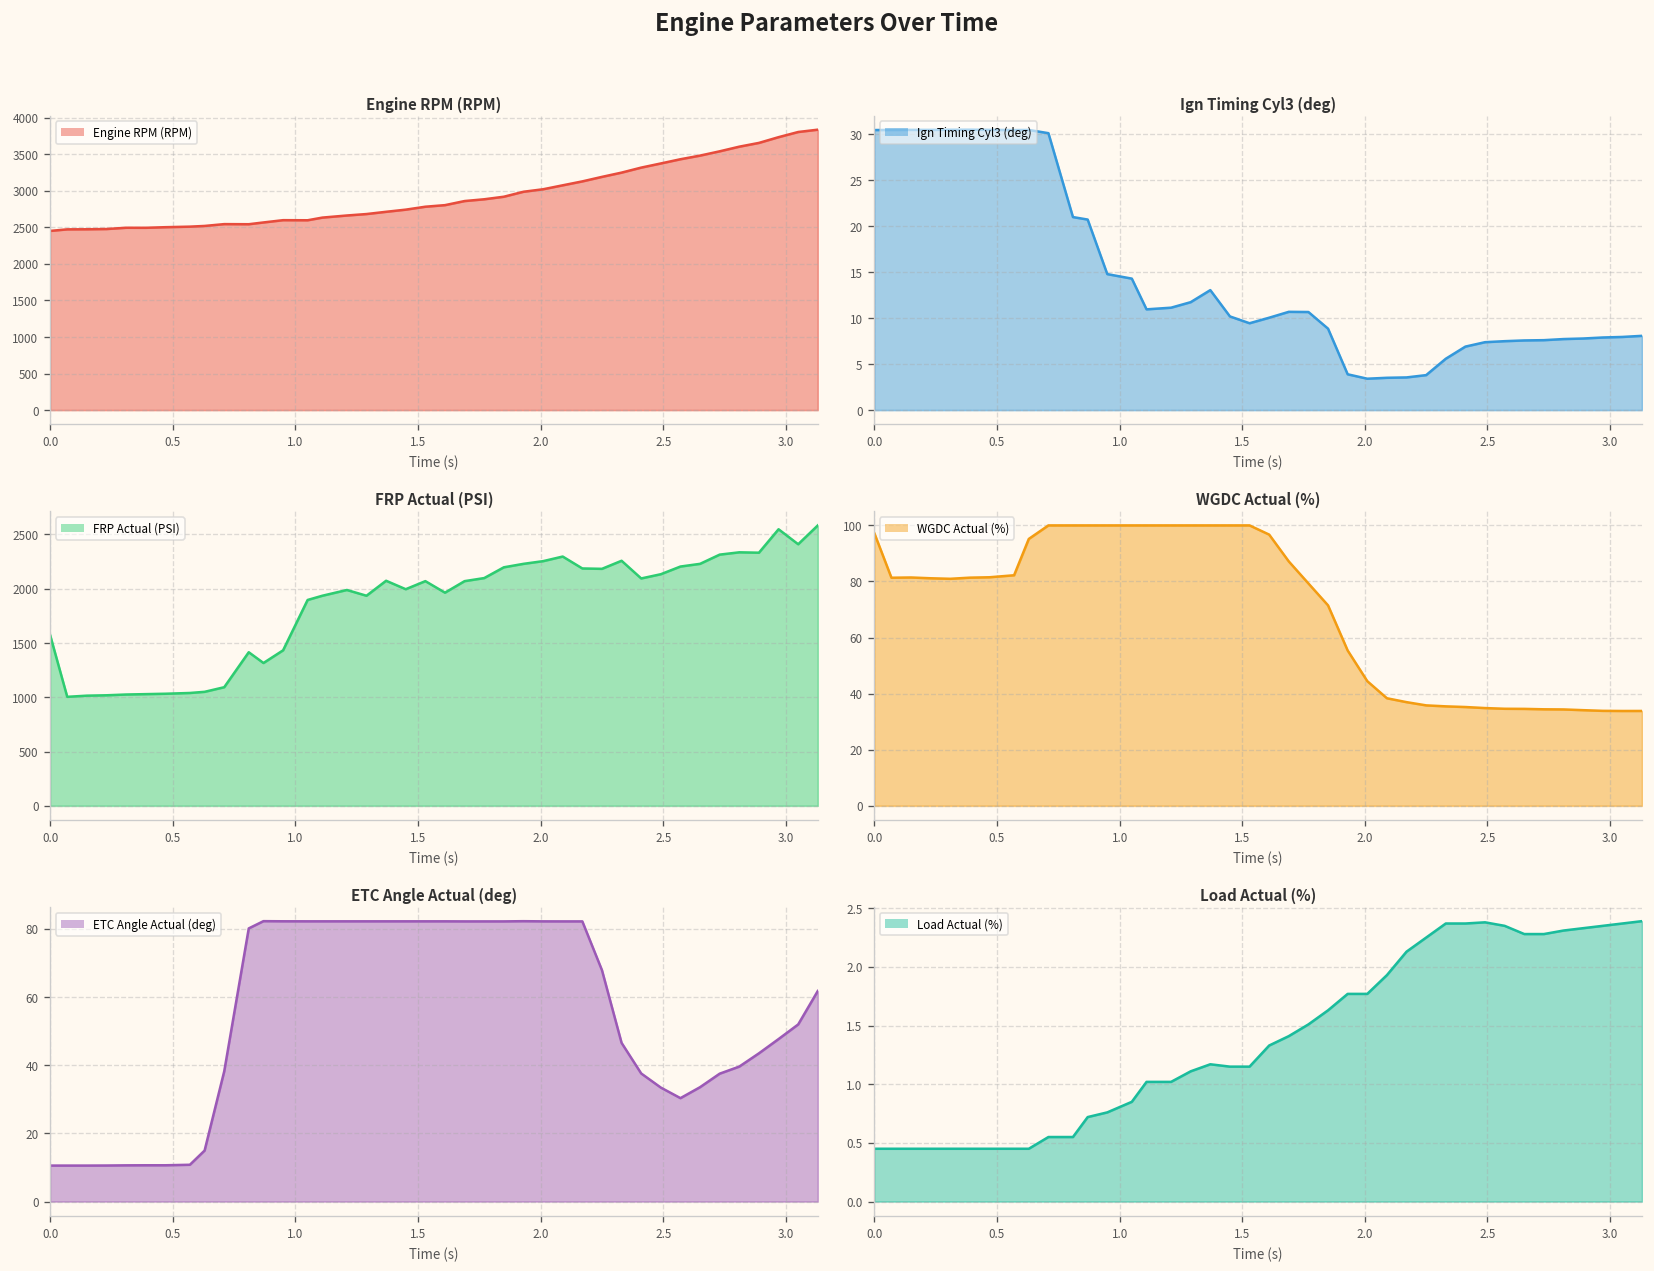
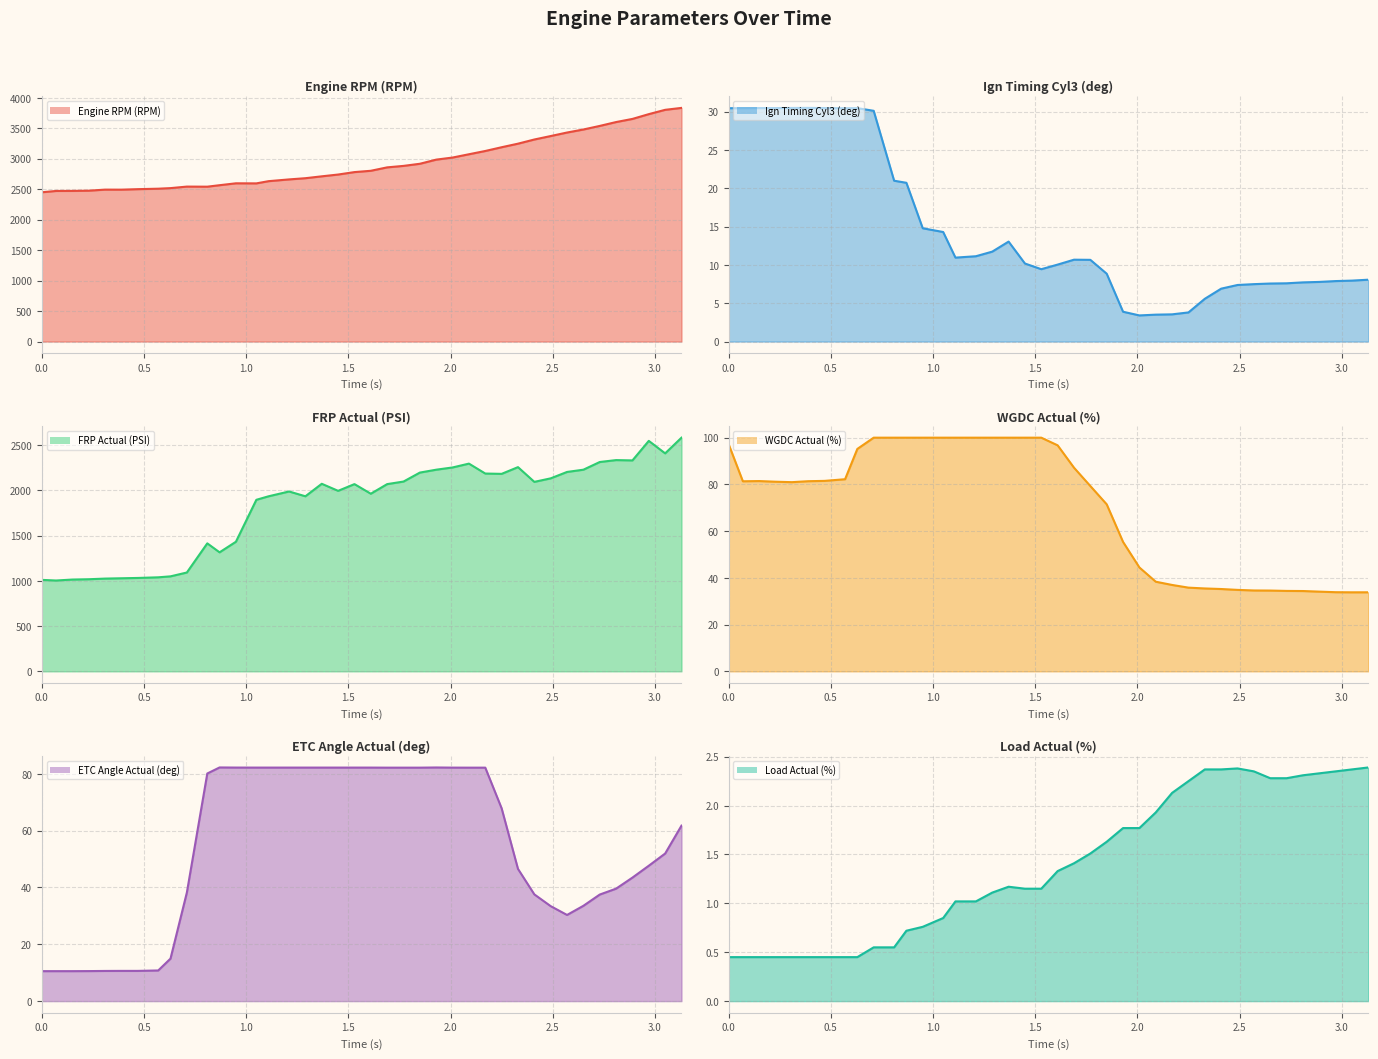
  {
    "Engine RPM (RPM)": {
      "0.0": 2500
    },
    "Ign Timing Cyl3 (deg)": {
      "0.0": 30
    },
    "FRP Actual (PSI)": {
-     "0.0": 1600
+     "0.0": 1000
    },
    "WGDC Actual (%)": {
      "0.0": 97
    },
    "ETC Angle Actual (deg)": {
      "0.0": 11
    },
    "Load Actual (%)": {
      "0.0": 0.5
    }
  }
